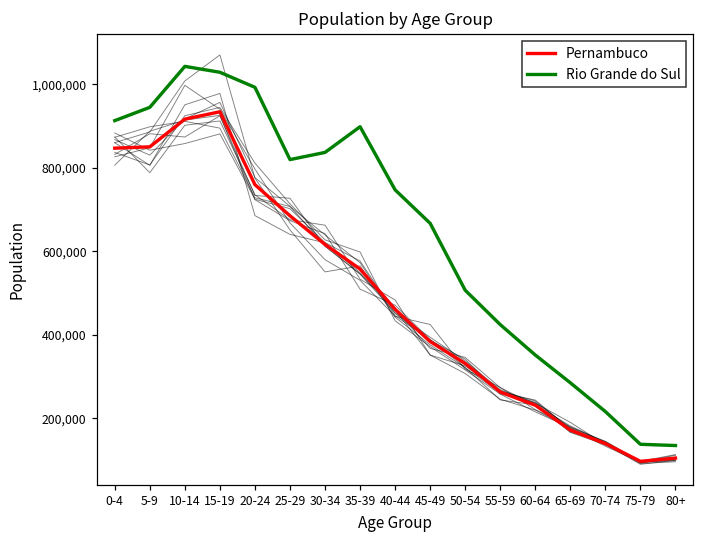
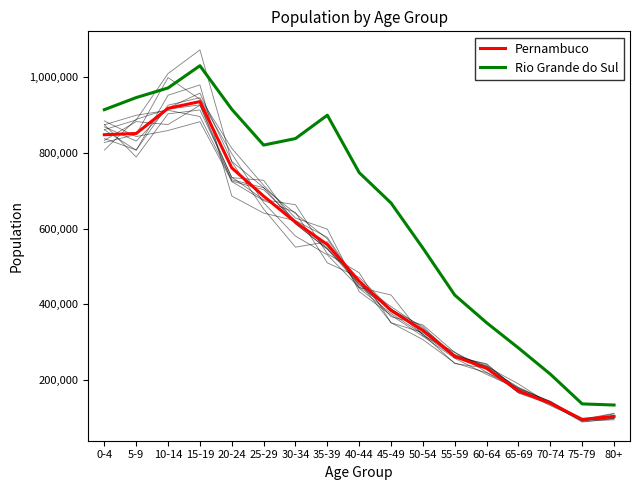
  {
    "Pernambuco": {
      "0-4": "850,000",
      "20-24": "760,000",
      "25-29": "690,000",
      "35-39": "560,000"
    },
    "Rio Grande do Sul": {
      "0-4": "910,000",
      "5-9": "950,000",
-     "10-14": "1,040,000",
+     "10-14": "970,000",
      "15-19": "1,030,000",
-     "20-24": "990,000",
+     "20-24": "910,000",
      "25-29": "820,000",
      "30-34": "840,000",
      "35-39": "900,000",
      "40-44": "750,000",
      "45-49": "670,000",
-     "50-54": "510,000",
+     "50-54": "550,000",
      "55-59": "420,000",
      "60-64": "350,000",
      "65-69": "290,000",
      "70-74": "220,000",
      "75-79": "140,000",
      "80+": "130,000"
    }
  }
